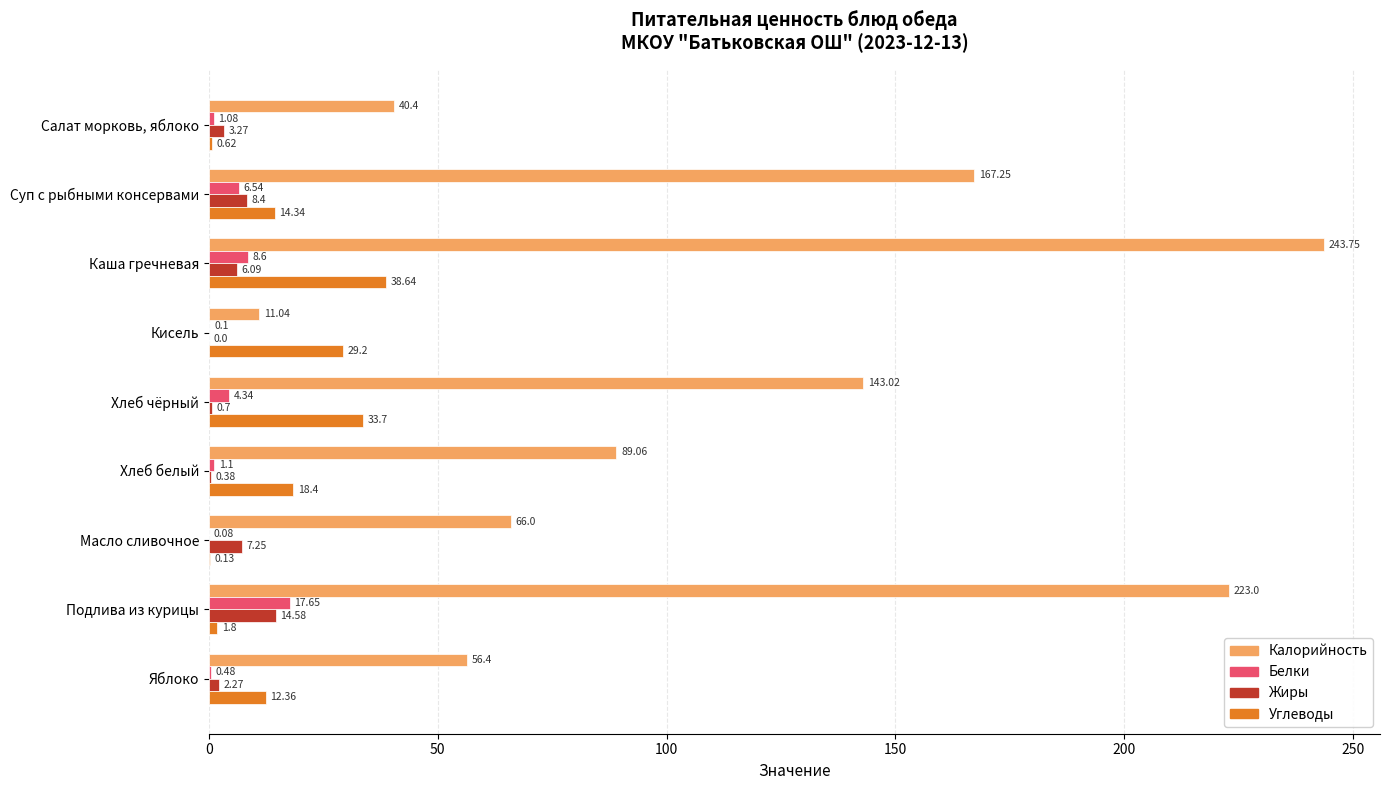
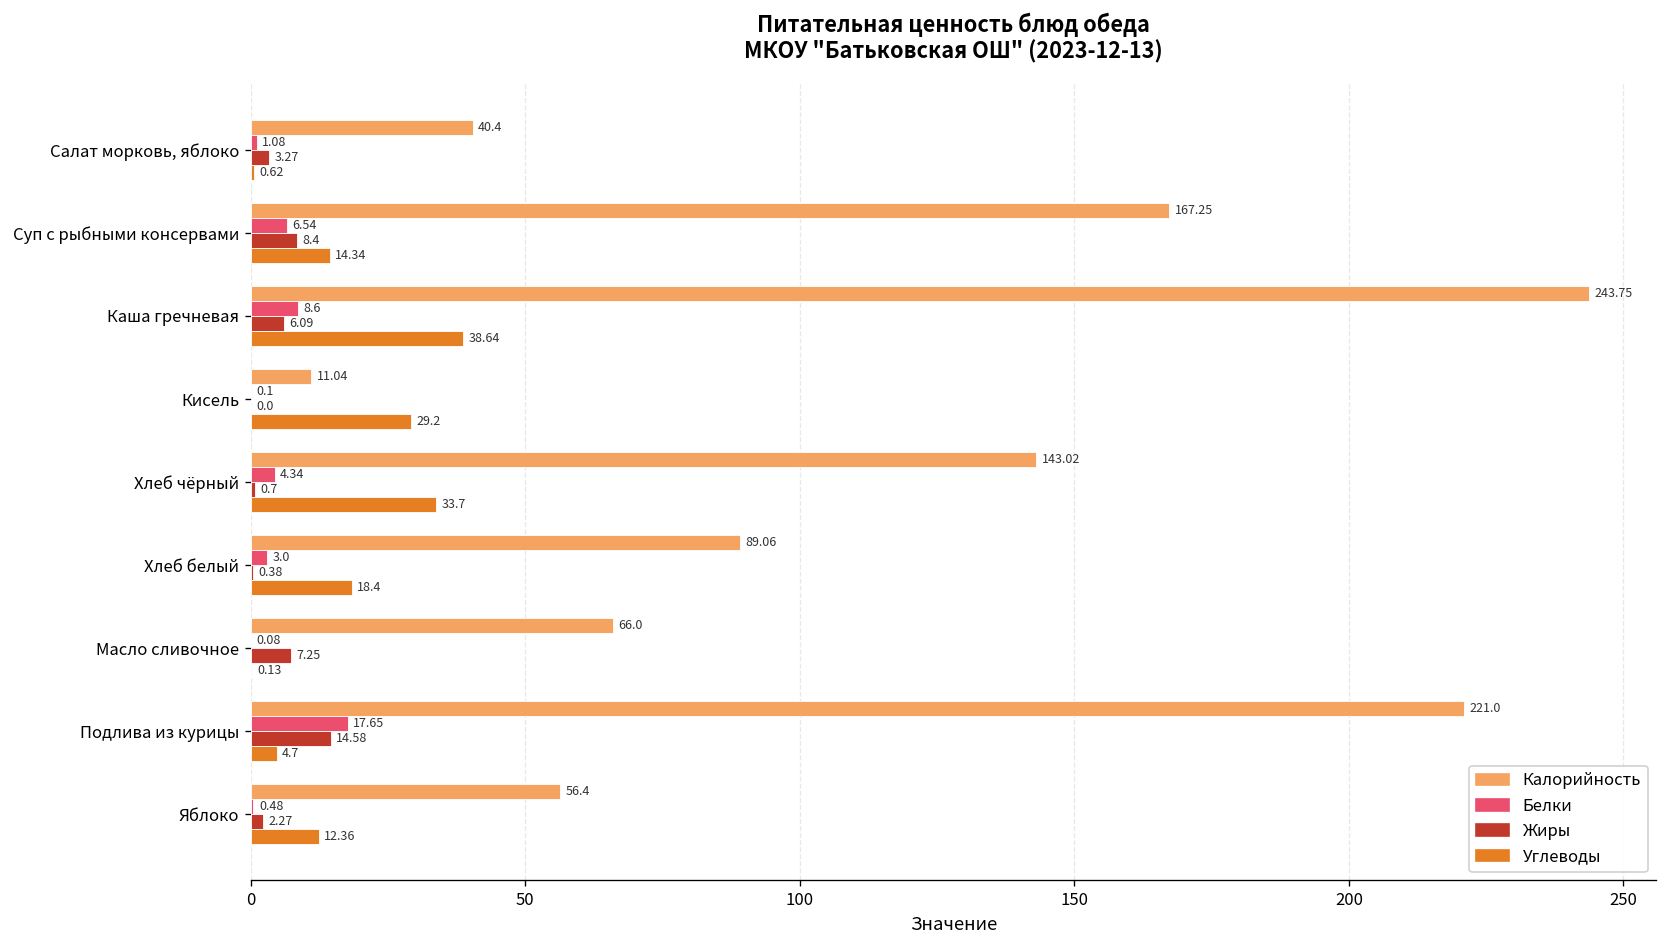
  {
    "Калорийность": {
      "Салат морковь, яблоко": 40.4,
      "Суп с рыбными консервами": 167.25,
      "Каша гречневая": 243.75,
      "Кисель": 11.04,
      "Хлеб чёрный": 143.02,
      "Хлеб белый": 89.06,
      "Масло сливочное": 66.0,
-     "Подлива из курицы": 223.0,
+     "Подлива из курицы": 221.0,
      "Яблоко": 56.4
    },
    "Белки": {
      "Салат морковь, яблоко": 1.08,
      "Суп с рыбными консервами": 6.54,
      "Каша гречневая": 8.6,
      "Кисель": 0.1,
      "Хлеб чёрный": 4.34,
-     "Хлеб белый": 1.1,
+     "Хлеб белый": 3.0,
      "Масло сливочное": 0.08,
      "Подлива из курицы": 17.65,
      "Яблоко": 0.48
    },
    "Жиры": {
      "Салат морковь, яблоко": 3.27,
      "Суп с рыбными консервами": 8.4,
      "Каша гречневая": 6.09,
      "Кисель": 0.0,
      "Хлеб чёрный": 0.7,
      "Хлеб белый": 0.38,
      "Масло сливочное": 7.25,
      "Подлива из курицы": 14.58,
      "Яблоко": 2.27
    },
    "Углеводы": {
      "Салат морковь, яблоко": 0.62,
      "Суп с рыбными консервами": 14.34,
      "Каша гречневая": 38.64,
      "Кисель": 29.2,
      "Хлеб чёрный": 33.7,
      "Хлеб белый": 18.4,
      "Масло сливочное": 0.13,
-     "Подлива из курицы": 1.8,
+     "Подлива из курицы": 4.7,
      "Яблоко": 12.36
    }
  }
